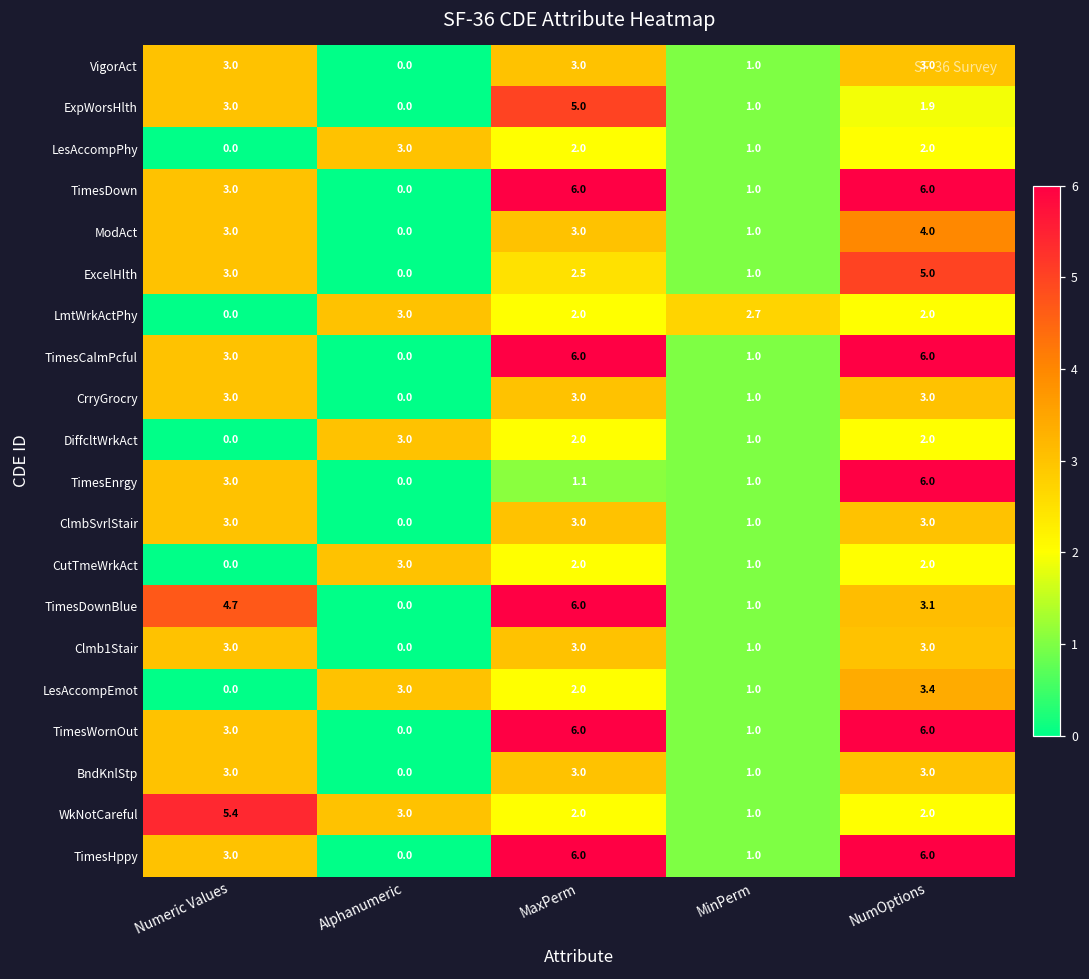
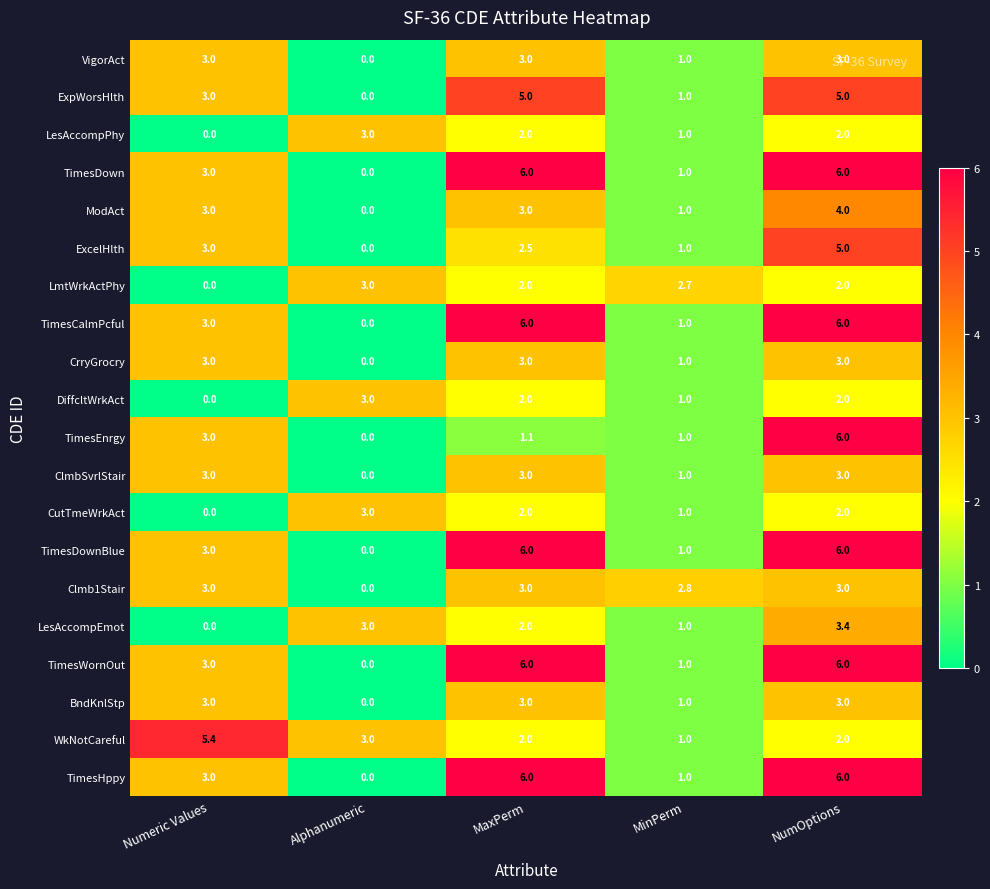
  {
    "VigorAct": {
      "Numeric Values": 3.0,
      "Alphanumeric": 0.0,
      "MaxPerm": 3.0,
      "MinPerm": 1.0
    },
    "ExpWorsHlth": {
      "Numeric Values": 3.0,
      "Alphanumeric": 0.0,
      "MaxPerm": 5.0,
      "MinPerm": 1.0,
-     "NumOptions": 1.9
+     "NumOptions": 5.0
    },
    "LesAccompPhy": {
      "Numeric Values": 0.0,
      "Alphanumeric": 3.0,
      "MaxPerm": 2.0,
      "MinPerm": 1.0,
      "NumOptions": 2.0
    },
    "TimesDown": {
      "Numeric Values": 3.0,
      "Alphanumeric": 0.0,
      "MaxPerm": 6.0,
      "MinPerm": 1.0,
      "NumOptions": 6.0
    },
    "ModAct": {
      "Numeric Values": 3.0,
      "Alphanumeric": 0.0,
      "MaxPerm": 3.0,
      "MinPerm": 1.0,
      "NumOptions": 4.0
    },
    "ExcelHlth": {
      "Numeric Values": 3.0,
      "Alphanumeric": 0.0,
      "MaxPerm": 2.5,
      "MinPerm": 1.0,
      "NumOptions": 5.0
    },
    "LmtWrkActPhy": {
      "Numeric Values": 0.0,
      "Alphanumeric": 3.0,
      "MaxPerm": 2.0,
      "MinPerm": 2.7,
      "NumOptions": 2.0
    },
    "TimesCalmPcful": {
      "Numeric Values": 3.0,
      "Alphanumeric": 0.0,
      "MaxPerm": 6.0,
      "MinPerm": 1.0,
      "NumOptions": 6.0
    },
    "CrryGrocry": {
      "Numeric Values": 3.0,
      "Alphanumeric": 0.0,
      "MaxPerm": 3.0,
      "MinPerm": 1.0,
      "NumOptions": 3.0
    },
    "DiffcltWrkAct": {
      "Numeric Values": 0.0,
      "Alphanumeric": 3.0,
      "MaxPerm": 2.0,
      "MinPerm": 1.0,
      "NumOptions": 2.0
    },
    "TimesEnrgy": {
      "Numeric Values": 3.0,
      "Alphanumeric": 0.0,
      "MaxPerm": 1.1,
      "MinPerm": 1.0,
      "NumOptions": 6.0
    },
    "ClmbSvrlStair": {
      "Numeric Values": 3.0,
      "Alphanumeric": 0.0,
      "MaxPerm": 3.0,
      "MinPerm": 1.0,
      "NumOptions": 3.0
    },
    "CutTmeWrkAct": {
      "Numeric Values": 0.0,
      "Alphanumeric": 3.0,
      "MaxPerm": 2.0,
      "MinPerm": 1.0,
      "NumOptions": 2.0
    },
    "TimesDownBlue": {
-     "Numeric Values": 4.7,
+     "Numeric Values": 3.0,
      "Alphanumeric": 0.0,
      "MaxPerm": 6.0,
      "MinPerm": 1.0,
-     "NumOptions": 3.1
+     "NumOptions": 6.0
    },
    "Clmb1Stair": {
      "Numeric Values": 3.0,
      "Alphanumeric": 0.0,
      "MaxPerm": 3.0,
-     "MinPerm": 1.0,
+     "MinPerm": 2.8,
      "NumOptions": 3.0
    },
    "LesAccompEmot": {
      "Numeric Values": 0.0,
      "Alphanumeric": 3.0,
      "MaxPerm": 2.0,
      "MinPerm": 1.0,
      "NumOptions": 3.4
    },
    "TimesWornOut": {
      "Numeric Values": 3.0,
      "Alphanumeric": 0.0,
      "MaxPerm": 6.0,
      "MinPerm": 1.0,
      "NumOptions": 6.0
    },
    "BndKnlStp": {
      "Numeric Values": 3.0,
      "Alphanumeric": 0.0,
      "MaxPerm": 3.0,
      "MinPerm": 1.0,
      "NumOptions": 3.0
    },
    "WkNotCareful": {
      "Numeric Values": 5.4,
      "Alphanumeric": 3.0,
      "MaxPerm": 2.0,
      "MinPerm": 1.0,
      "NumOptions": 2.0
    },
    "TimesHppy": {
      "Numeric Values": 3.0,
      "Alphanumeric": 0.0,
      "MaxPerm": 6.0,
      "MinPerm": 1.0,
      "NumOptions": 6.0
    }
  }
